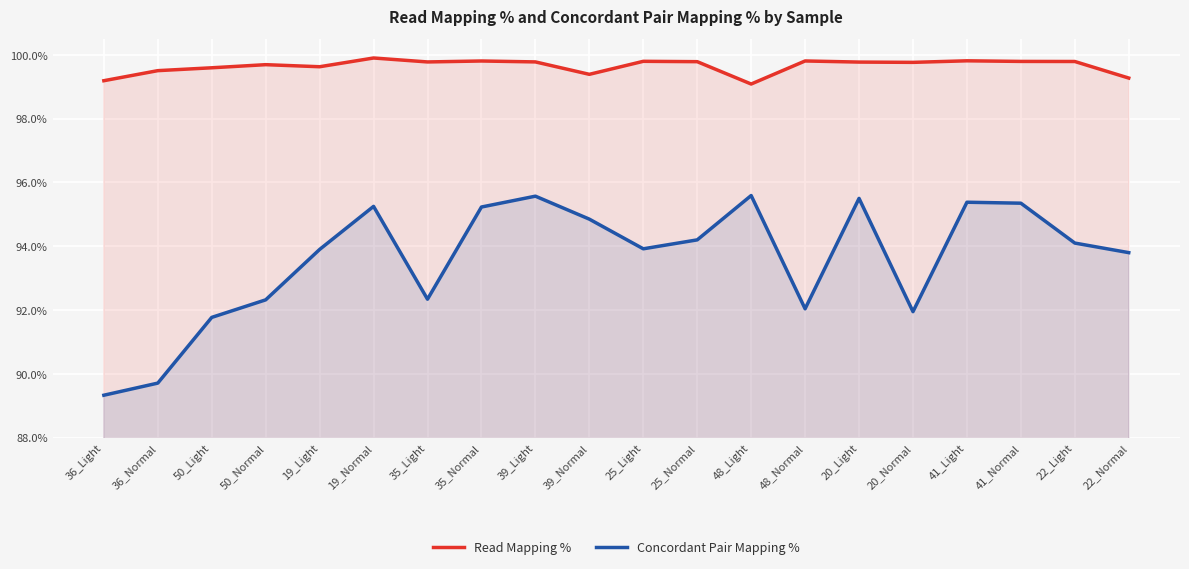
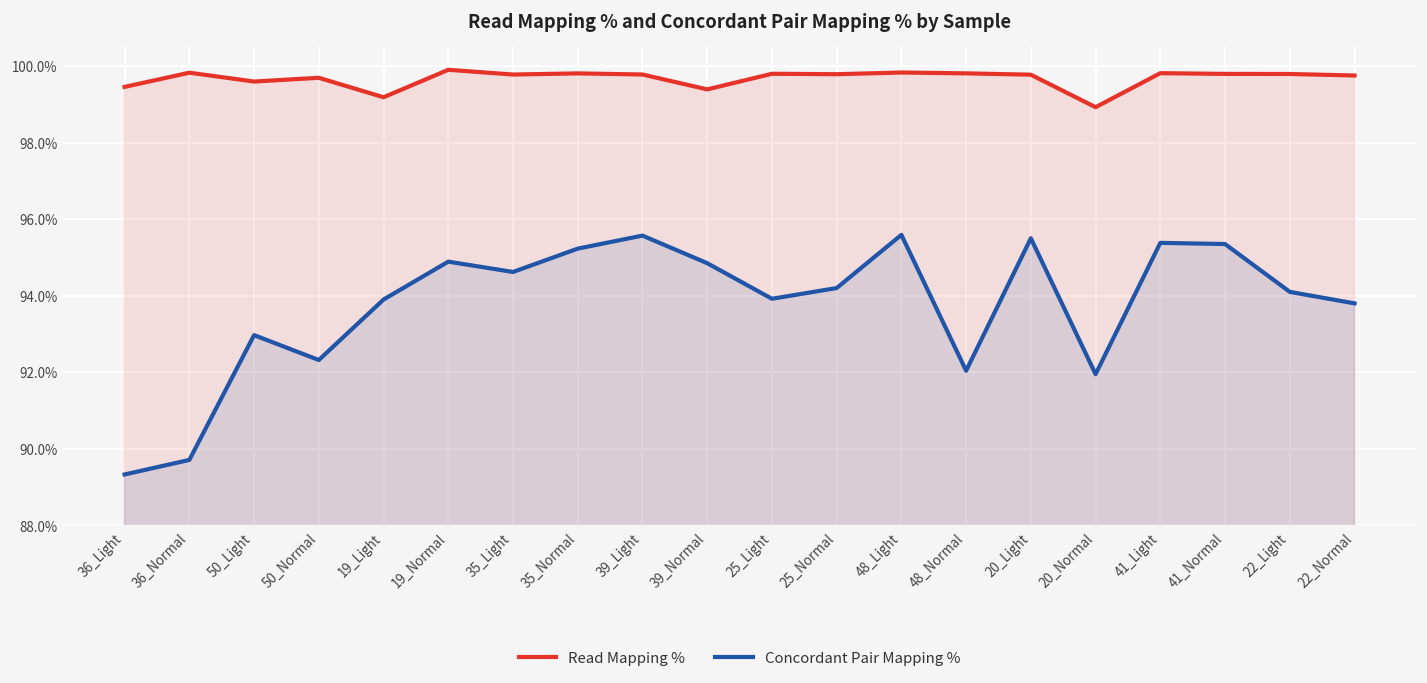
  {
    "Read Mapping %": {
-     "36_Light": "99.2%",
-     "36_Normal": "99.5%",
+     "36_Light": "99.5%",
+     "36_Normal": "99.8%",
      "50_Light": "99.6%",
      "50_Normal": "99.7%",
-     "19_Light": "99.6%",
+     "19_Light": "99.2%",
      "19_Normal": "99.9%",
      "35_Light": "99.8%",
      "35_Normal": "99.8%",
      "39_Light": "99.8%",
      "39_Normal": "99.4%",
      "25_Light": "99.8%",
      "25_Normal": "99.8%",
-     "48_Light": "99.1%",
+     "48_Light": "99.8%",
      "48_Normal": "99.8%",
      "20_Light": "99.8%",
-     "20_Normal": "99.8%",
+     "20_Normal": "98.9%",
      "41_Light": "99.8%",
      "41_Normal": "99.8%",
      "22_Light": "99.8%",
-     "22_Normal": "99.3%"
+     "22_Normal": "99.8%"
    },
    "Concordant Pair Mapping %": {
      "36_Light": "89.3%",
      "36_Normal": "89.7%",
-     "50_Light": "91.8%",
+     "50_Light": "93.0%",
      "50_Normal": "92.3%",
      "19_Light": "93.9%",
-     "19_Normal": "95.3%",
-     "35_Light": "92.3%",
+     "19_Normal": "94.9%",
+     "35_Light": "94.6%",
      "35_Normal": "95.2%",
      "39_Light": "95.6%",
      "39_Normal": "94.9%",
      "25_Light": "93.9%",
      "25_Normal": "94.2%",
      "48_Light": "95.6%",
      "48_Normal": "92.0%",
      "20_Light": "95.5%",
      "20_Normal": "92.0%",
      "41_Light": "95.4%",
      "41_Normal": "95.4%",
      "22_Light": "94.1%",
      "22_Normal": "93.8%"
    }
  }
